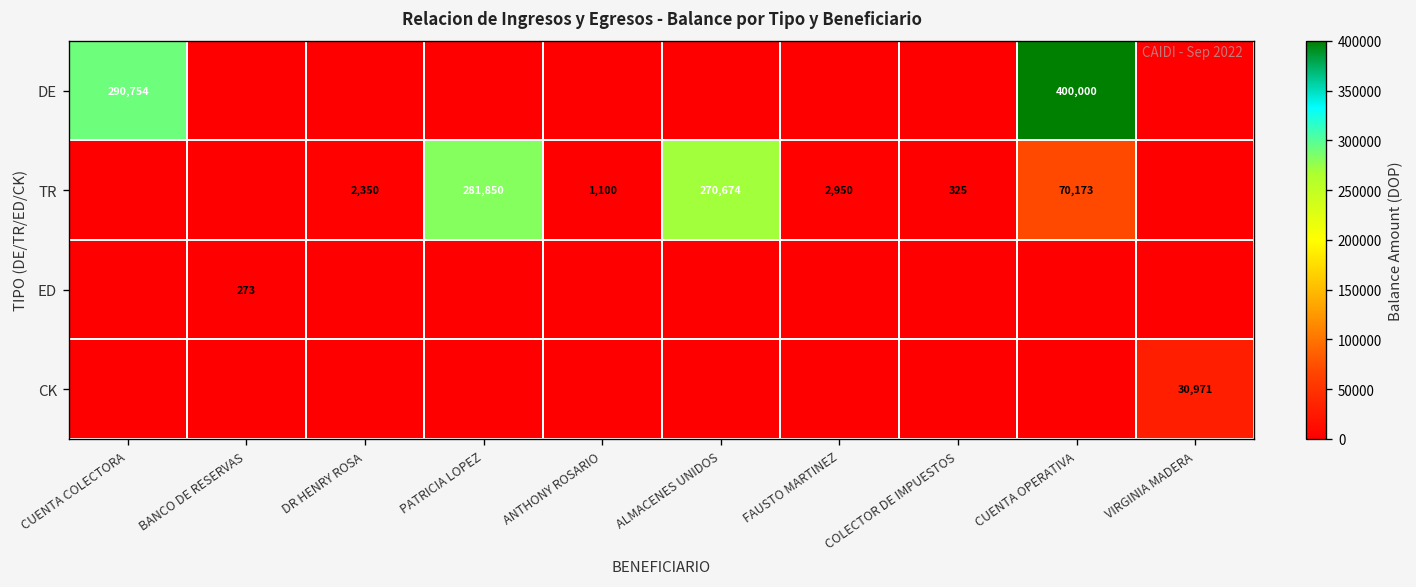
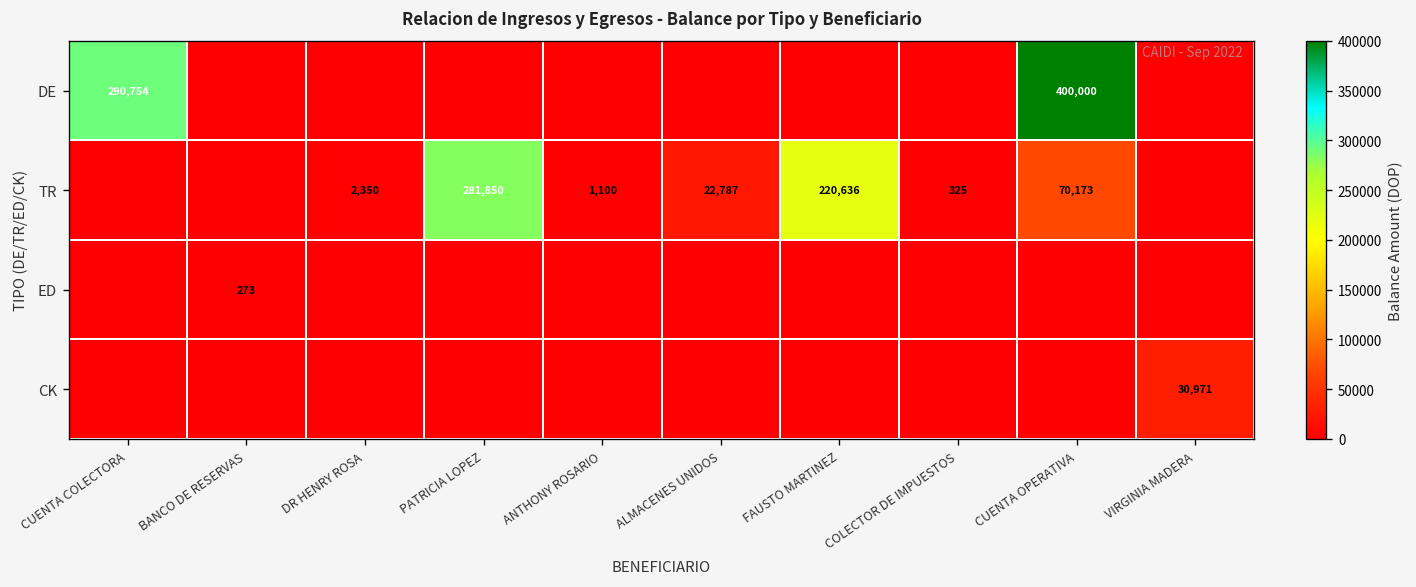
  {
    "DE": {
      "CUENTA COLECTORA": "290,754",
      "CUENTA OPERATIVA": "400,000",
      "VIRGINIA MADERA": "2022"
    },
    "TR": {
      "DR HENRY ROSA": "2,350",
      "PATRICIA LOPEZ": "281,850",
      "ANTHONY ROSARIO": "1,100",
-     "ALMACENES UNIDOS": "270,674",
-     "FAUSTO MARTINEZ": "2,950",
+     "ALMACENES UNIDOS": "22,787",
+     "FAUSTO MARTINEZ": "220,636",
      "COLECTOR DE IMPUESTOS": "325",
      "CUENTA OPERATIVA": "70,173"
    },
    "ED": {
      "BANCO DE RESERVAS": "273"
    },
    "CK": {
      "VIRGINIA MADERA": "30,971"
    }
  }
